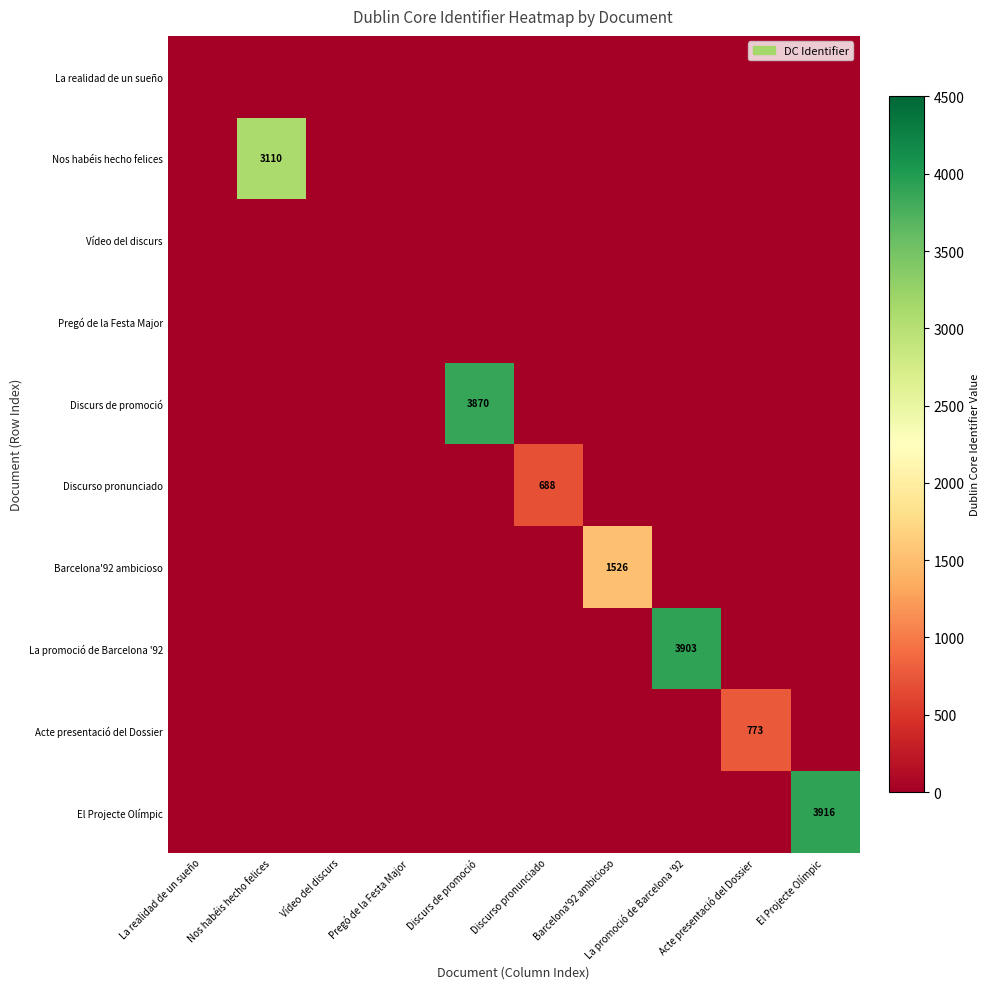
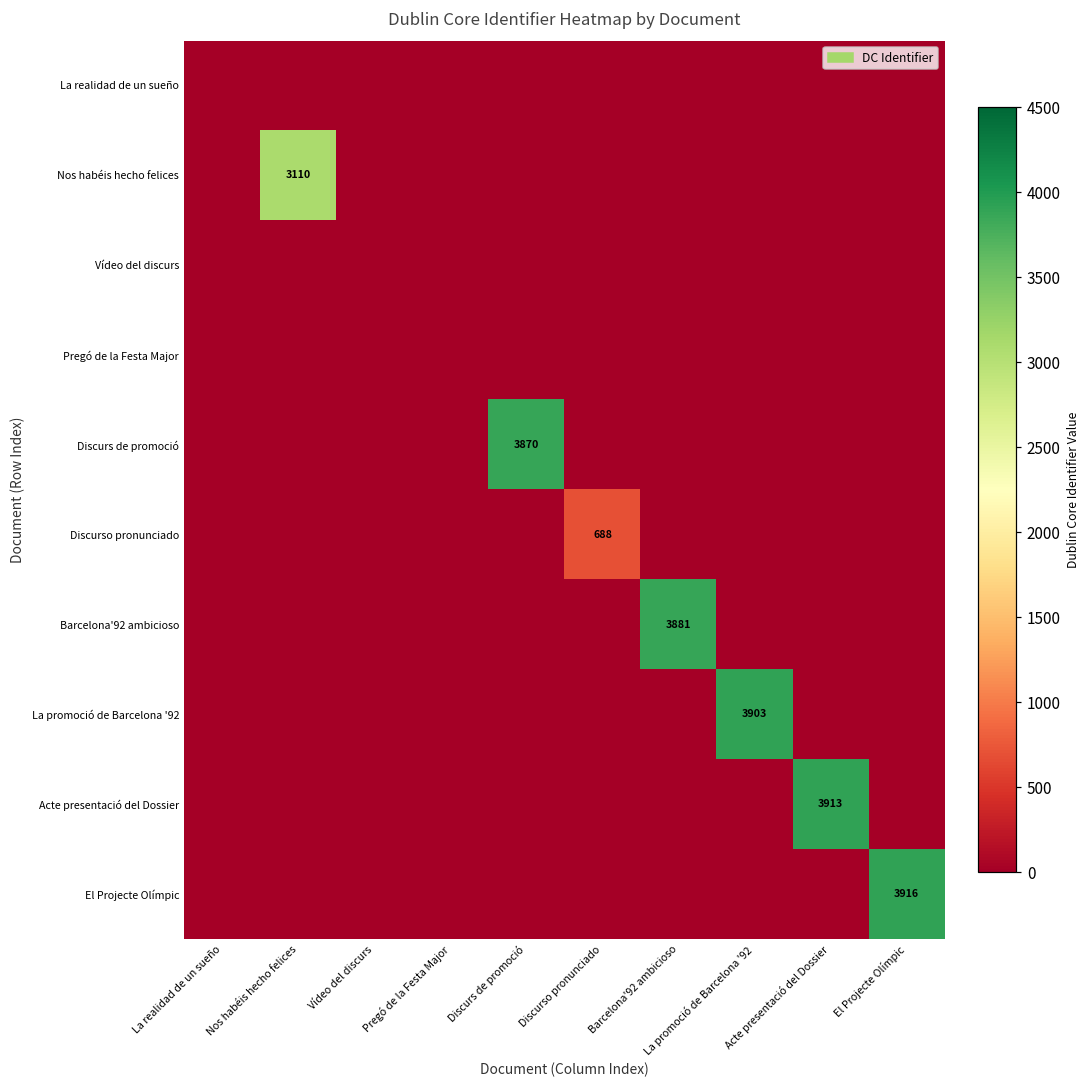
  {
    "Nos habéis hecho felices": {
      "Nos habéis hecho felices": 3110
    },
    "Discurs de promoció": {
      "Discurs de promoció": 3870
    },
    "Discurso pronunciado": {
      "Discurso pronunciado": 688
    },
    "Barcelona'92 ambicioso": {
-     "Barcelona'92 ambicioso": 1526
+     "Barcelona'92 ambicioso": 3881
    },
    "La promoció de Barcelona '92": {
      "La promoció de Barcelona '92": 3903
    },
    "Acte presentació del Dossier": {
-     "Acte presentació del Dossier": 773
+     "Acte presentació del Dossier": 3913
    },
    "El Projecte Olímpic": {
      "El Projecte Olímpic": 3916
    }
  }
